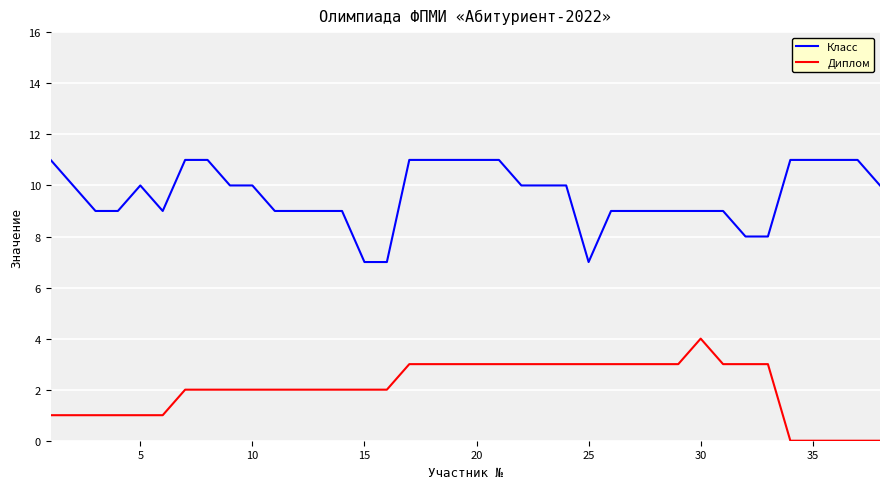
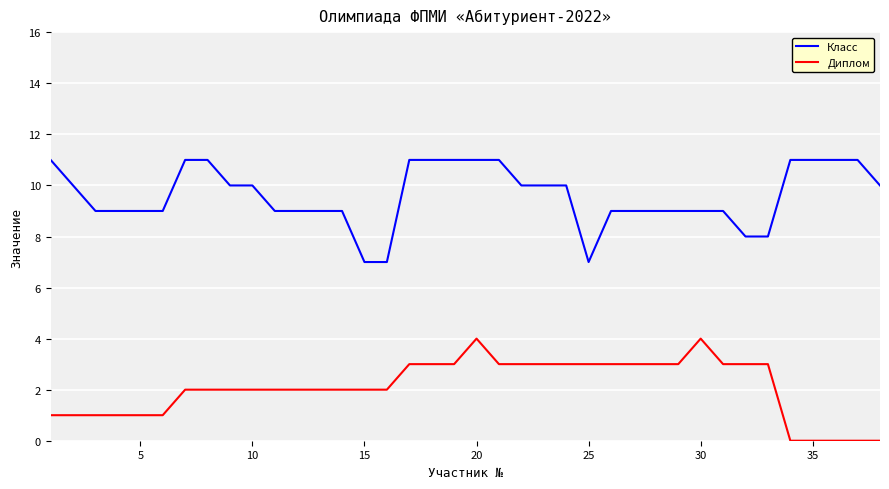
  {
    "Класс": {
-     "5": 10,
+     "5": 9,
      "10": 10,
      "15": 7,
      "20": 11,
      "25": 7,
      "30": 9,
      "35": 11
    },
    "Диплом": {
      "5": 1,
      "10": 2,
      "15": 2,
-     "20": 3,
+     "20": 4,
      "25": 3,
      "30": 4,
      "35": 0
    }
  }
